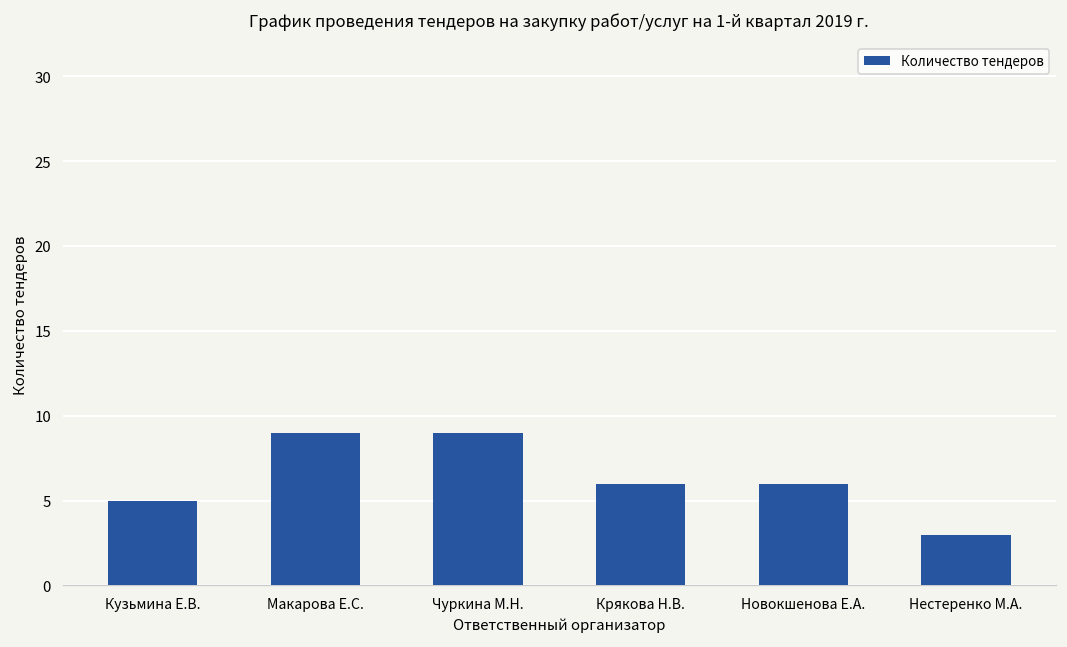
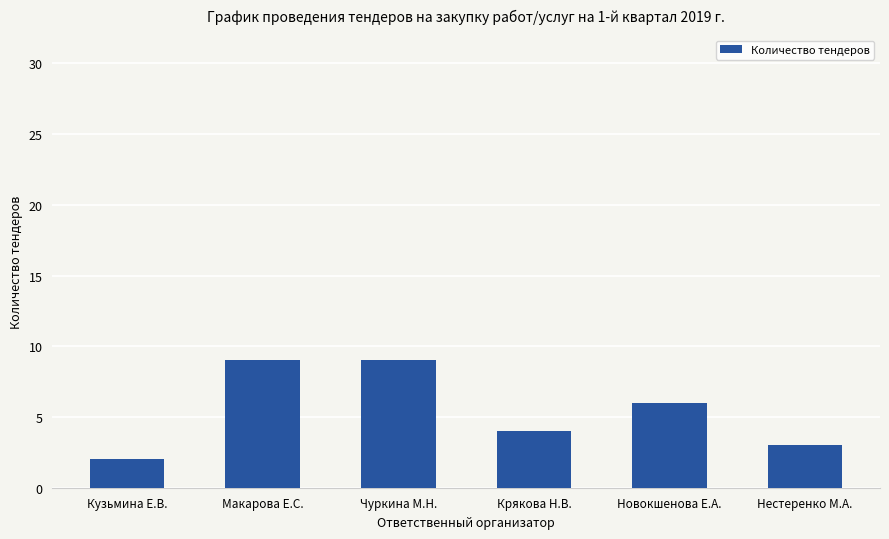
  {
-   "Кузьмина Е.В.": 5,
+   "Кузьмина Е.В.": 2,
    "Макарова Е.С.": 9,
    "Чуркина М.Н.": 9,
-   "Крякова Н.В.": 6,
+   "Крякова Н.В.": 4,
    "Новокшенова Е.А.": 6,
    "Нестеренко М.А.": 3
  }
